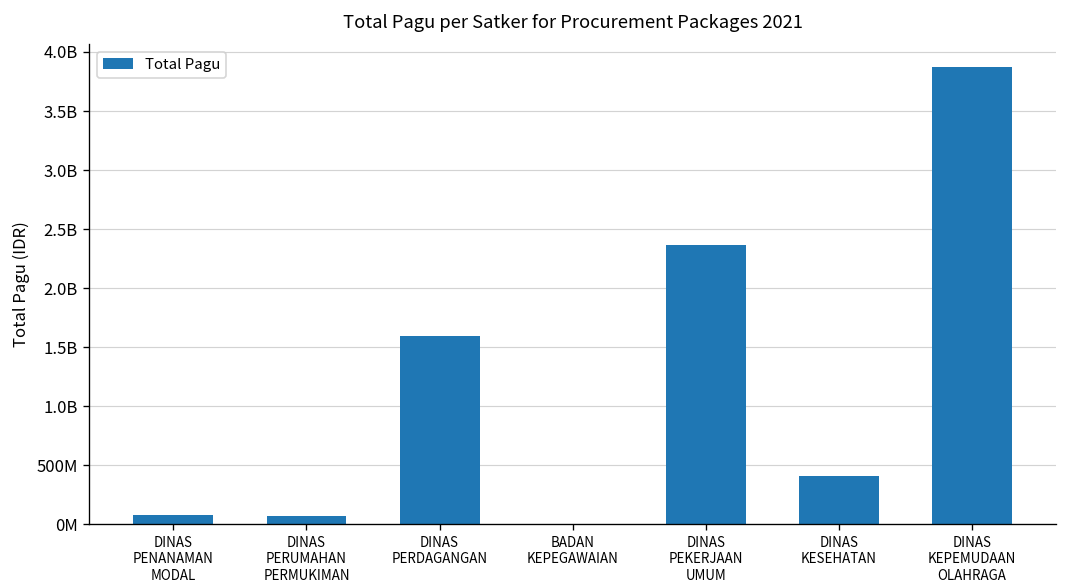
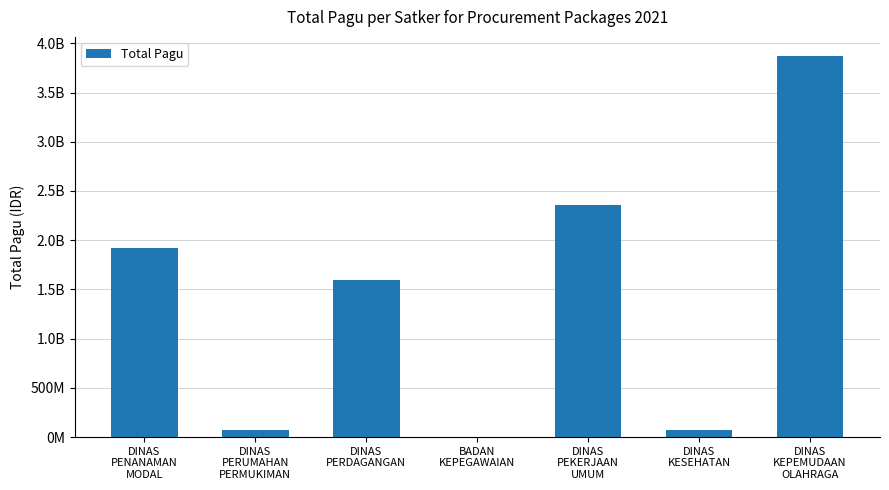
  {
-   "DINAS PENANAMAN MODAL": 100000000,
+   "DINAS PENANAMAN MODAL": 1900000000,
    "DINAS PERUMAHAN PERMUKIMAN": 100000000,
    "DINAS PERDAGANGAN": 1600000000,
    "DINAS PEKERJAAN UMUM": 2400000000,
-   "DINAS KESEHATAN": 400000000,
+   "DINAS KESEHATAN": 100000000,
    "DINAS KEPEMUDAAN OLAHRAGA": 3900000000
  }
